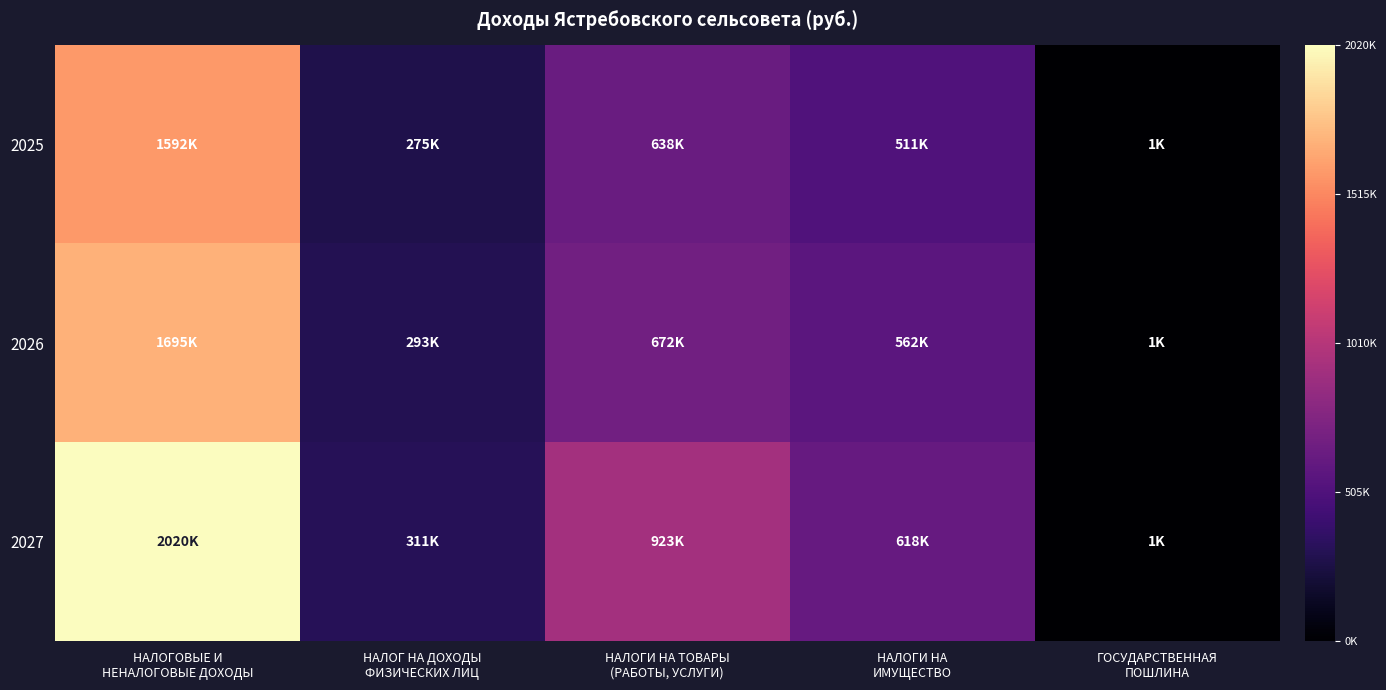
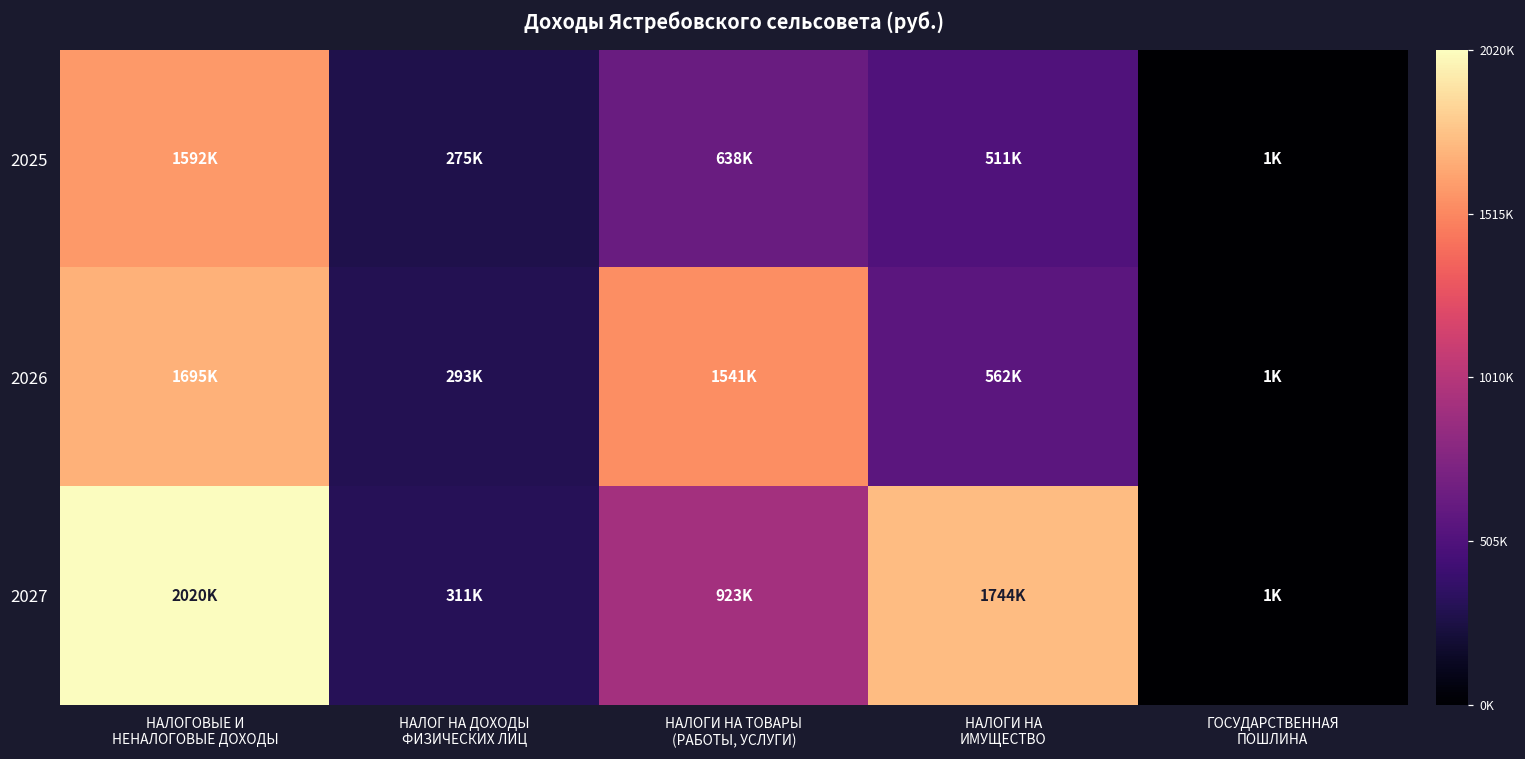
  {
    "2025": {
      "НАЛОГОВЫЕ И НЕНАЛОГОВЫЕ ДОХОДЫ": "1592K",
      "НАЛОГ НА ДОХОДЫ ФИЗИЧЕСКИХ ЛИЦ": "275K",
      "НАЛОГИ НА ТОВАРЫ (РАБОТЫ, УСЛУГИ)": "638K",
      "НАЛОГИ НА ИМУЩЕСТВО": "511K",
      "ГОСУДАРСТВЕННАЯ ПОШЛИНА": "1K"
    },
    "2026": {
      "НАЛОГОВЫЕ И НЕНАЛОГОВЫЕ ДОХОДЫ": "1695K",
      "НАЛОГ НА ДОХОДЫ ФИЗИЧЕСКИХ ЛИЦ": "293K",
-     "НАЛОГИ НА ТОВАРЫ (РАБОТЫ, УСЛУГИ)": "672K",
+     "НАЛОГИ НА ТОВАРЫ (РАБОТЫ, УСЛУГИ)": "1541K",
      "НАЛОГИ НА ИМУЩЕСТВО": "562K",
      "ГОСУДАРСТВЕННАЯ ПОШЛИНА": "1K"
    },
    "2027": {
      "НАЛОГОВЫЕ И НЕНАЛОГОВЫЕ ДОХОДЫ": "2020K",
      "НАЛОГ НА ДОХОДЫ ФИЗИЧЕСКИХ ЛИЦ": "311K",
      "НАЛОГИ НА ТОВАРЫ (РАБОТЫ, УСЛУГИ)": "923K",
-     "НАЛОГИ НА ИМУЩЕСТВО": "618K",
+     "НАЛОГИ НА ИМУЩЕСТВО": "1744K",
      "ГОСУДАРСТВЕННАЯ ПОШЛИНА": "1K"
    }
  }
